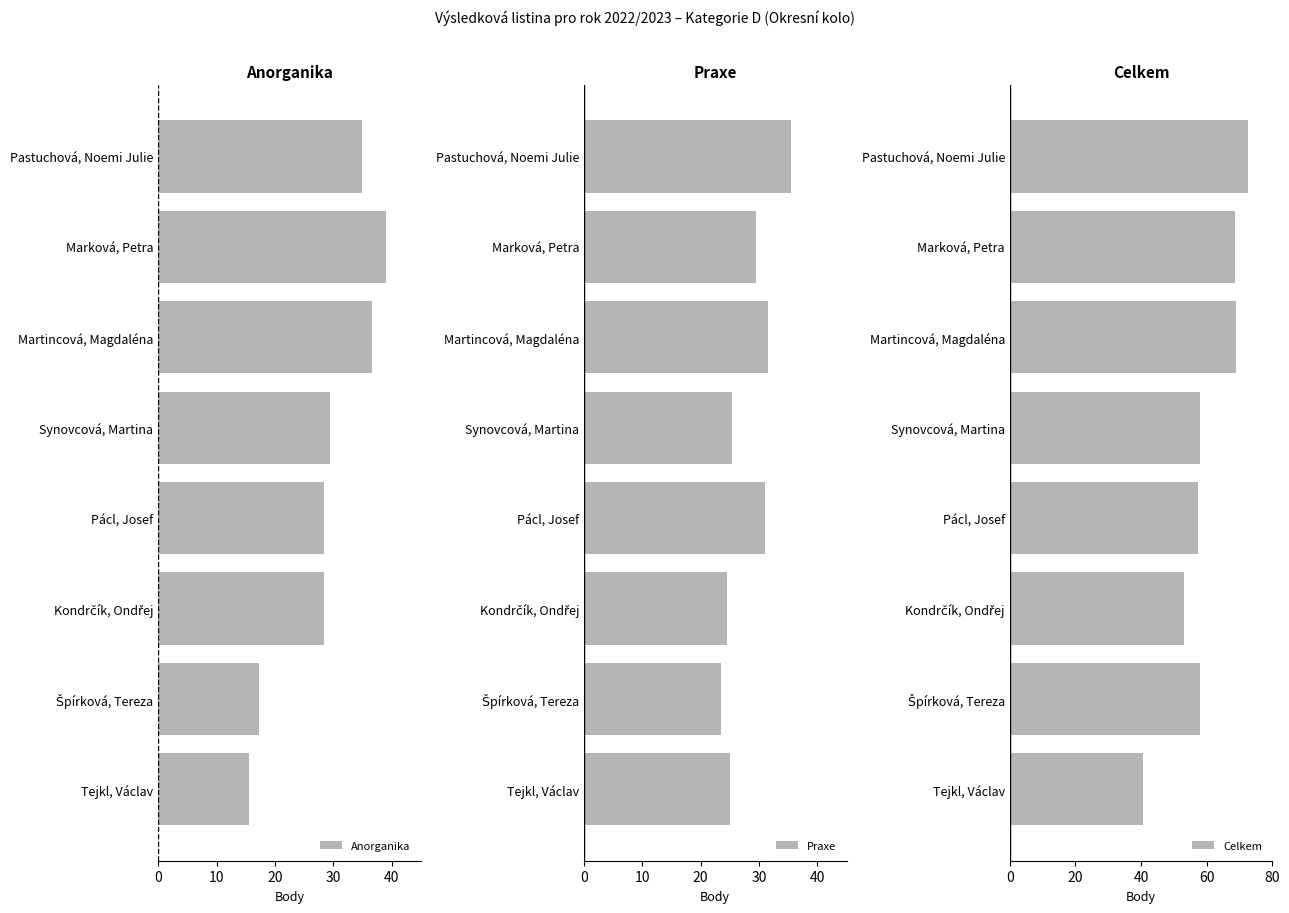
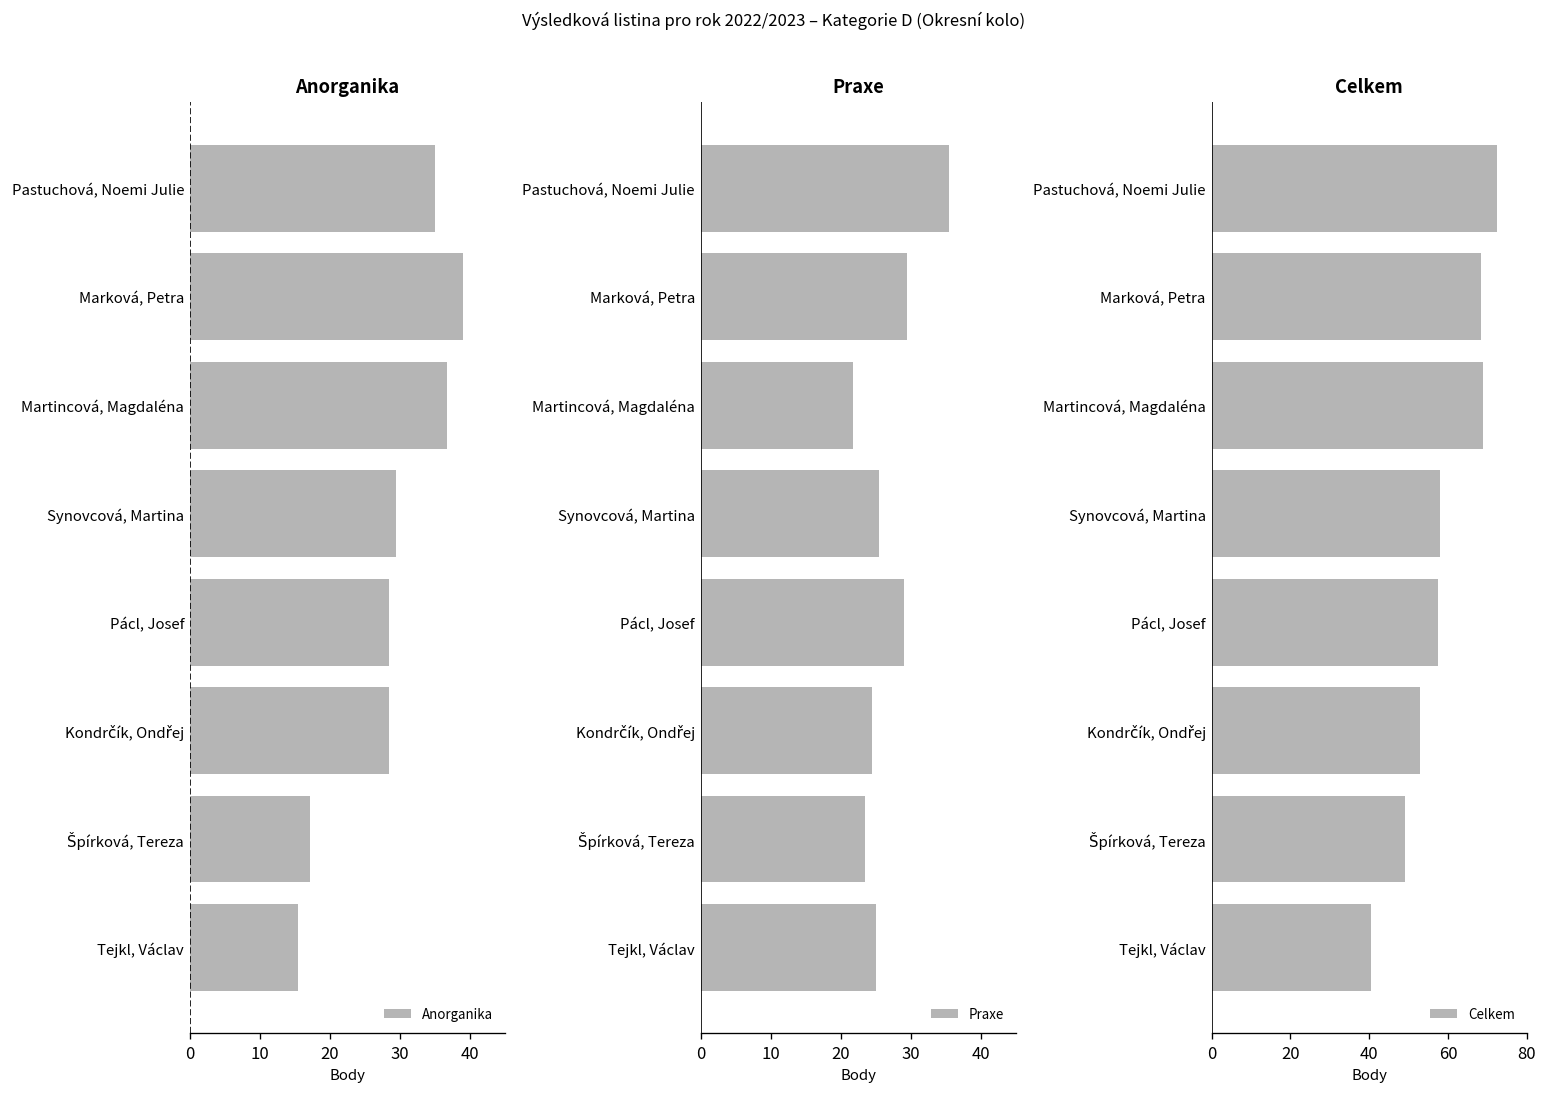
  {
    "Anorganika": {
      "Pastuchová, Noemi Julie": 35,
      "Marková, Petra": 39,
      "Martincová, Magdaléna": 37,
      "Synovcová, Martina": 30,
      "Pácl, Josef": 29,
      "Kondrčík, Ondřej": 29,
      "Špírková, Tereza": 17,
      "Tejkl, Václav": 16
    },
    "Praxe": {
      "Pastuchová, Noemi Julie": 36,
      "Marková, Petra": 30,
-     "Martincová, Magdaléna": 32,
+     "Martincová, Magdaléna": 22,
      "Synovcová, Martina": 25,
-     "Pácl, Josef": 31,
+     "Pácl, Josef": 29,
      "Kondrčík, Ondřej": 25,
      "Špírková, Tereza": 24,
      "Tejkl, Václav": 25
    },
    "Celkem": {
      "Pastuchová, Noemi Julie": 73,
      "Marková, Petra": 69,
      "Martincová, Magdaléna": 69,
      "Synovcová, Martina": 58,
      "Pácl, Josef": 58,
      "Kondrčík, Ondřej": 53,
-     "Špírková, Tereza": 58,
+     "Špírková, Tereza": 49,
      "Tejkl, Václav": 41
    }
  }
